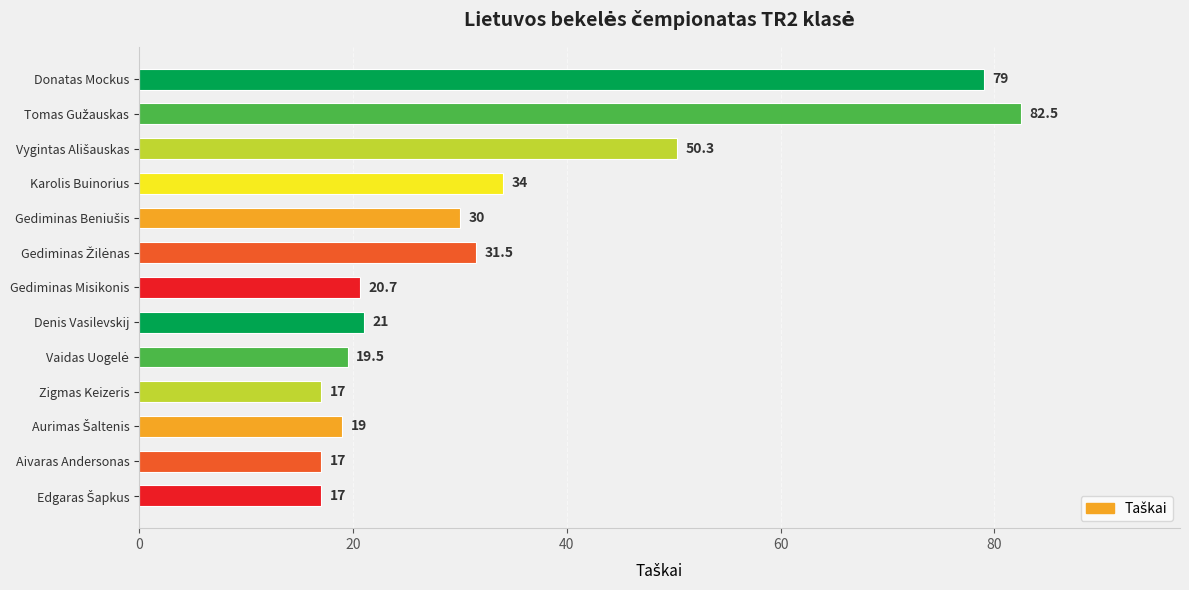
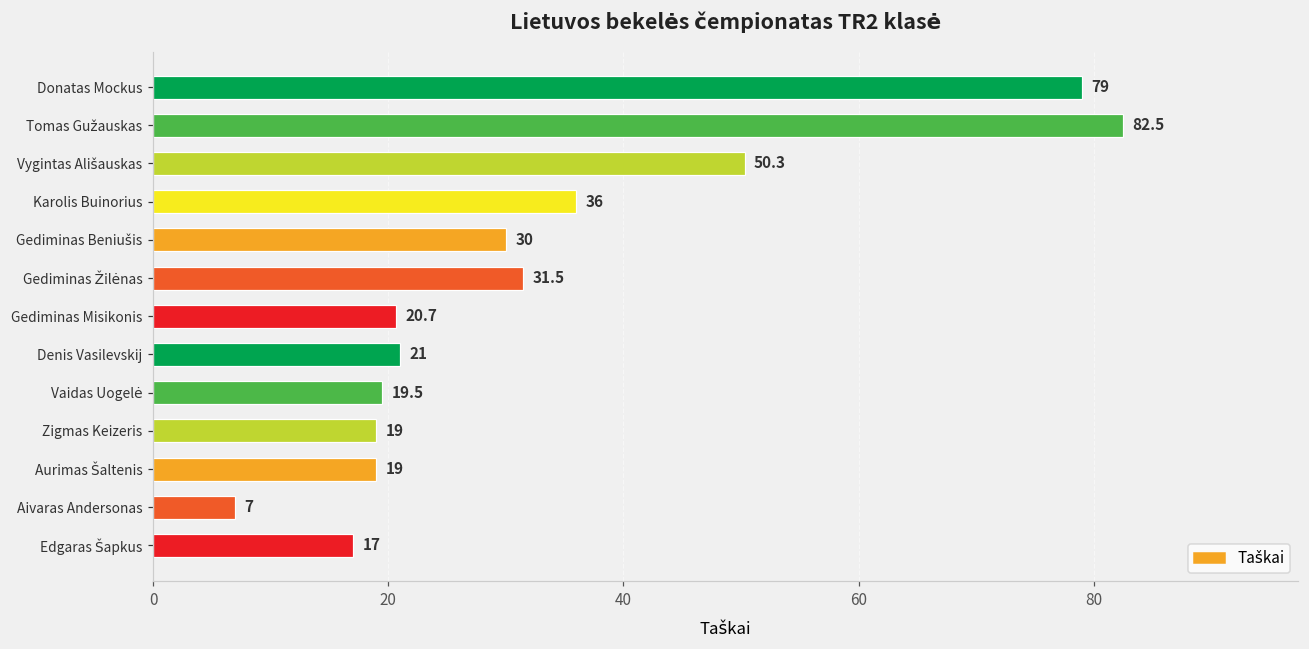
  {
    "Donatas Mockus": 79,
    "Tomas Gužauskas": 82.5,
    "Vygintas Ališauskas": 50.3,
-   "Karolis Buinorius": 34,
+   "Karolis Buinorius": 36,
    "Gediminas Beniušis": 30,
    "Gediminas Žilėnas": 31.5,
    "Gediminas Misikonis": 20.7,
    "Denis Vasilevskij": 21,
    "Vaidas Uogelė": 19.5,
-   "Zigmas Keizeris": 17,
+   "Zigmas Keizeris": 19,
    "Aurimas Šaltenis": 19,
-   "Aivaras Andersonas": 17,
+   "Aivaras Andersonas": 7,
    "Edgaras Šapkus": 17
  }
